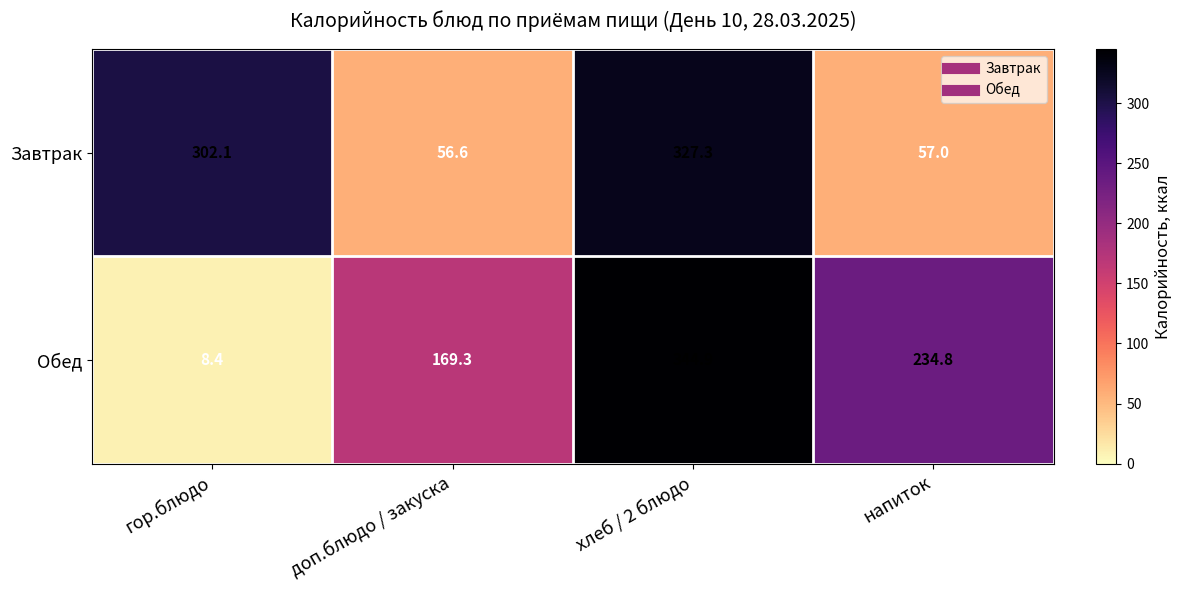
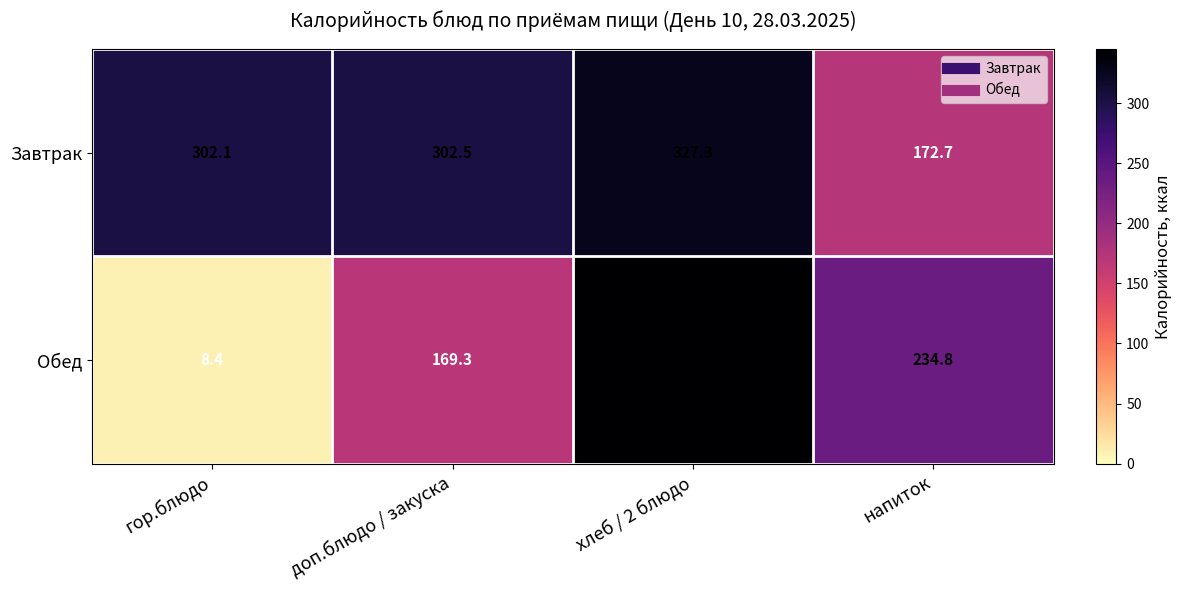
  {
    "Завтрак": {
      "гор.блюдо": 302.1,
-     "доп.блюдо / закуска": 56.6,
-     "напиток": 57.0
+     "доп.блюдо / закуска": 302.5,
+     "напиток": 172.7
    },
    "Обед": {
      "гор.блюдо": 8.4,
      "доп.блюдо / закуска": 169.3,
      "напиток": 234.8
    }
  }
